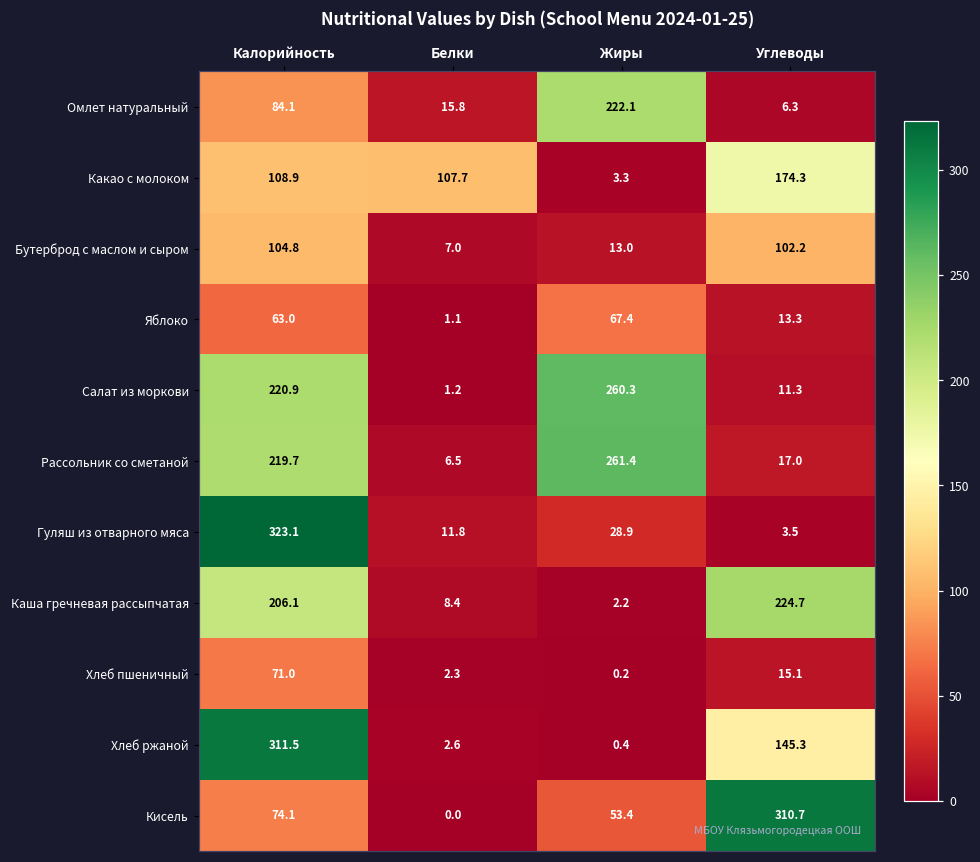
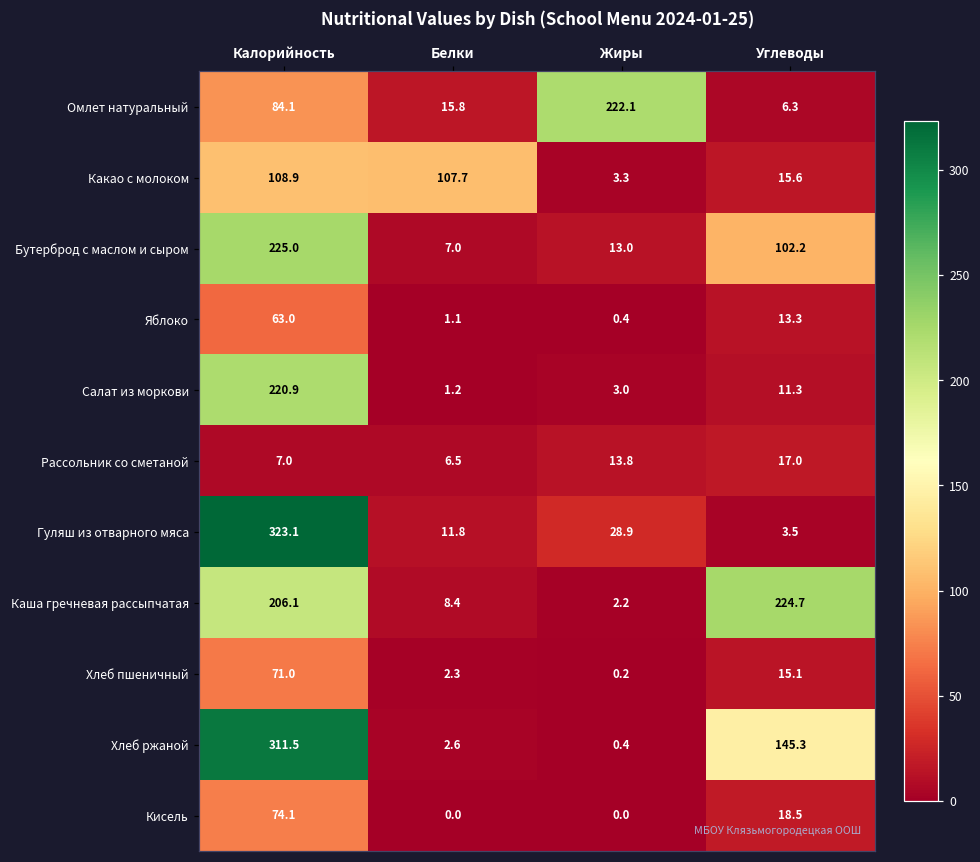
  {
    "Омлет натуральный": {
      "Калорийность": 84.1,
      "Белки": 15.8,
      "Жиры": 222.1,
      "Углеводы": 6.3
    },
    "Какао с молоком": {
      "Калорийность": 108.9,
      "Белки": 107.7,
      "Жиры": 3.3,
-     "Углеводы": 174.3
+     "Углеводы": 15.6
    },
    "Бутерброд с маслом и сыром": {
-     "Калорийность": 104.8,
+     "Калорийность": 225.0,
      "Белки": 7.0,
      "Жиры": 13.0,
      "Углеводы": 102.2
    },
    "Яблоко": {
      "Калорийность": 63.0,
      "Белки": 1.1,
-     "Жиры": 67.4,
+     "Жиры": 0.4,
      "Углеводы": 13.3
    },
    "Салат из моркови": {
      "Калорийность": 220.9,
      "Белки": 1.2,
-     "Жиры": 260.3,
+     "Жиры": 3.0,
      "Углеводы": 11.3
    },
    "Рассольник со сметаной": {
-     "Калорийность": 219.7,
+     "Калорийность": 7.0,
      "Белки": 6.5,
-     "Жиры": 261.4,
+     "Жиры": 13.8,
      "Углеводы": 17.0
    },
    "Гуляш из отварного мяса": {
      "Калорийность": 323.1,
      "Белки": 11.8,
      "Жиры": 28.9,
      "Углеводы": 3.5
    },
    "Каша гречневая рассыпчатая": {
      "Калорийность": 206.1,
      "Белки": 8.4,
      "Жиры": 2.2,
      "Углеводы": 224.7
    },
    "Хлеб пшеничный": {
      "Калорийность": 71.0,
      "Белки": 2.3,
      "Жиры": 0.2,
      "Углеводы": 15.1
    },
    "Хлеб ржаной": {
      "Калорийность": 311.5,
      "Белки": 2.6,
      "Жиры": 0.4,
      "Углеводы": 145.3
    },
    "Кисель": {
      "Калорийность": 74.1,
      "Белки": 0.0,
-     "Жиры": 53.4,
-     "Углеводы": 310.7
+     "Жиры": 0.0,
+     "Углеводы": 18.5
    }
  }
